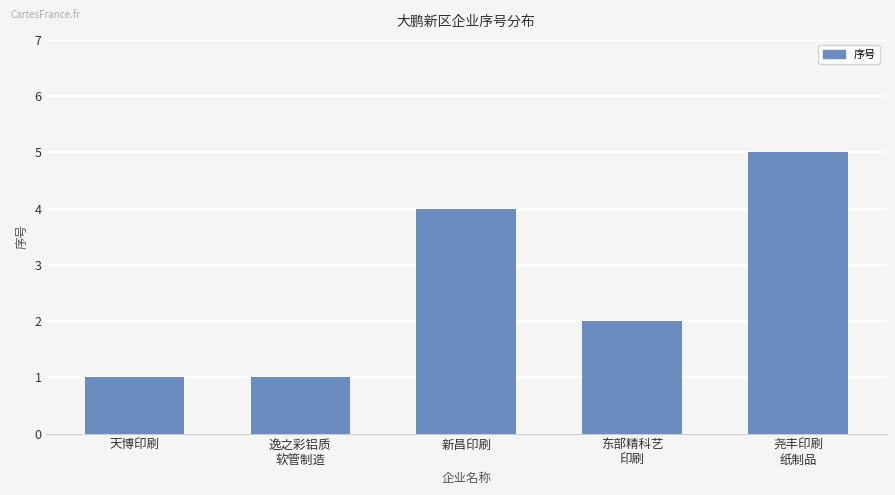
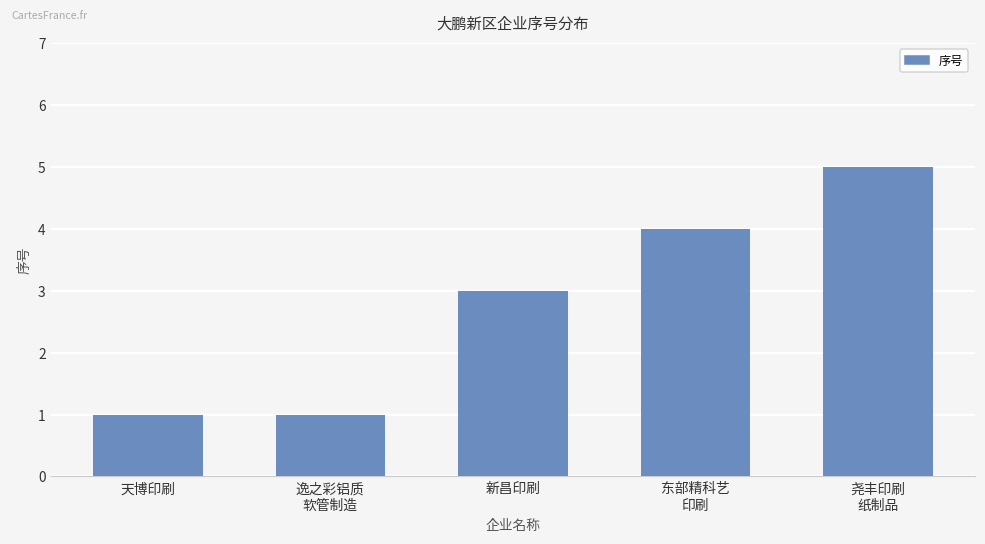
  {
    "天博印刷": 1,
    "逸之彩铝质 软管制造": 1,
-   "新昌印刷": 4,
-   "东部精科艺 印刷": 2,
+   "新昌印刷": 3,
+   "东部精科艺 印刷": 4,
    "尧丰印刷 纸制品": 5
  }
